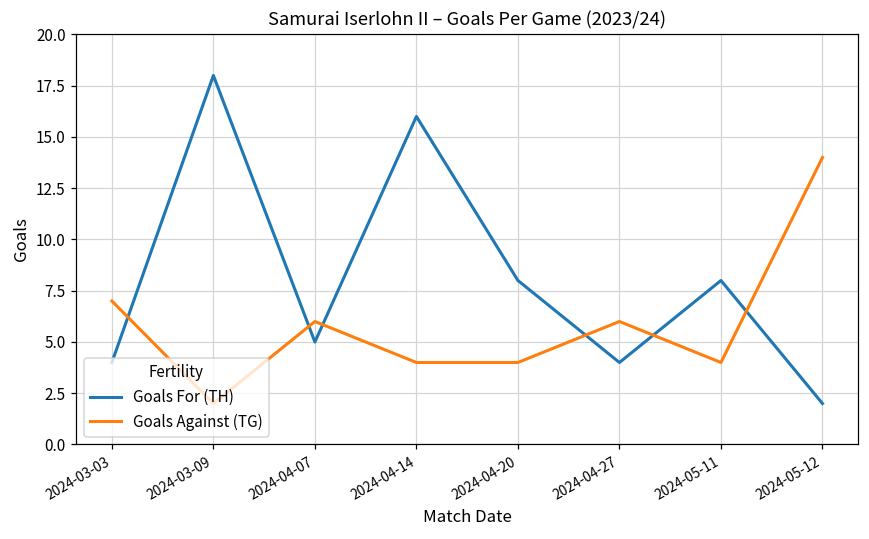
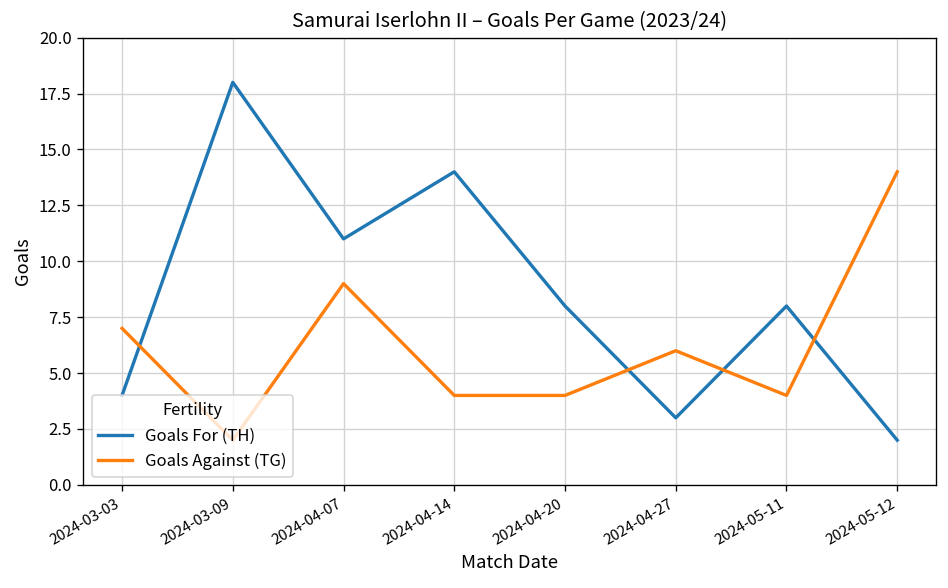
  {
    "Goals For (TH)": {
      "2024-03-09": 18,
-     "2024-04-07": 5,
-     "2024-04-14": 16,
+     "2024-04-07": 11,
+     "2024-04-14": 14,
      "2024-04-20": 8,
-     "2024-04-27": 4,
+     "2024-04-27": 3,
      "2024-05-11": 8,
      "2024-05-12": 2
    },
    "Goals Against (TG)": {
      "2024-03-03": 7,
-     "2024-04-07": 6,
+     "2024-04-07": 9,
      "2024-04-14": 4,
      "2024-04-20": 4,
      "2024-04-27": 6,
      "2024-05-11": 4,
      "2024-05-12": 14
    }
  }
